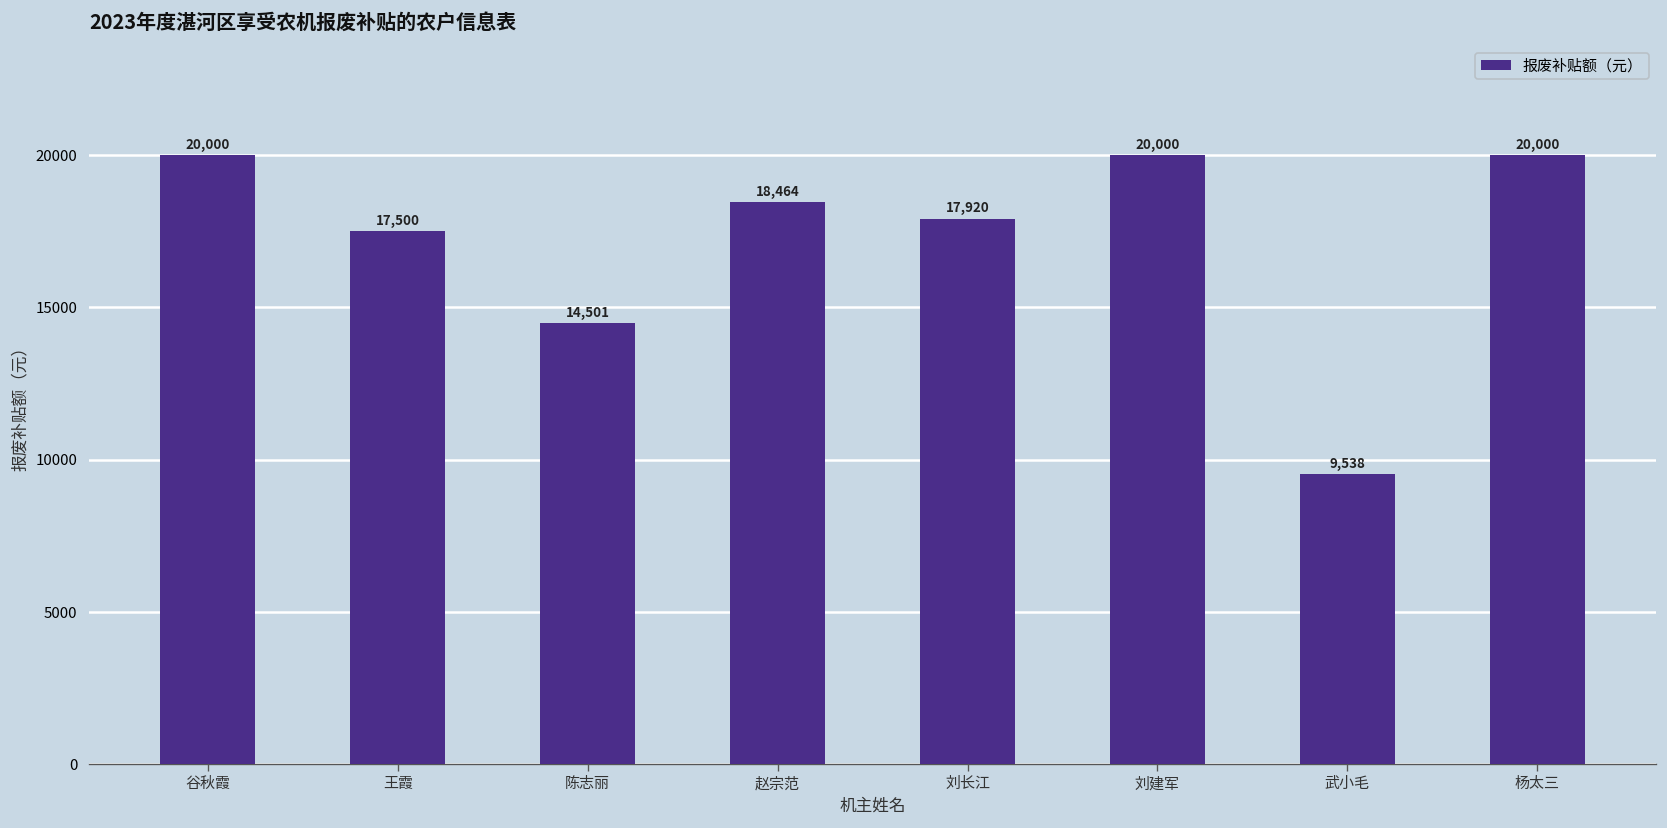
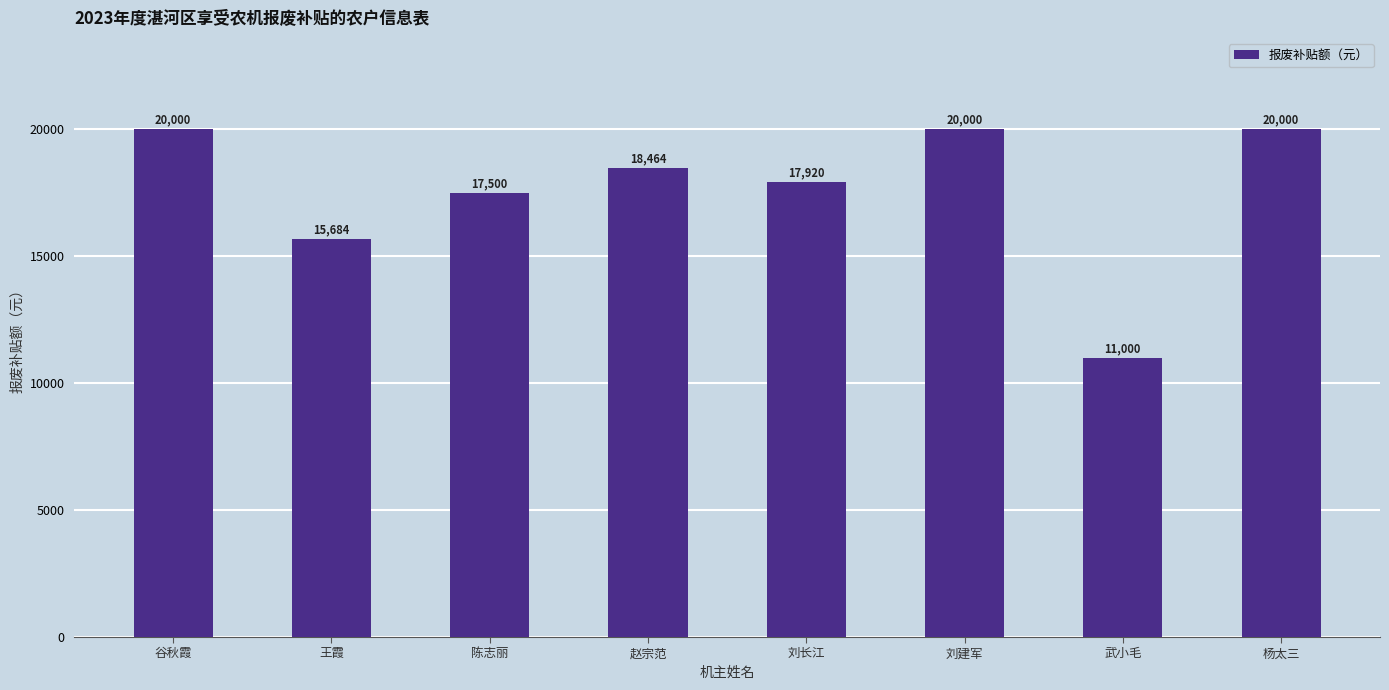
  {
    "谷秋霞": "20,000",
-   "王霞": "17,500",
-   "陈志丽": "14,501",
+   "王霞": "15,684",
+   "陈志丽": "17,500",
    "赵宗范": "18,464",
    "刘长江": "17,920",
    "刘建军": "20,000",
-   "武小毛": "9,538",
+   "武小毛": "11,000",
    "杨太三": "20,000"
  }
